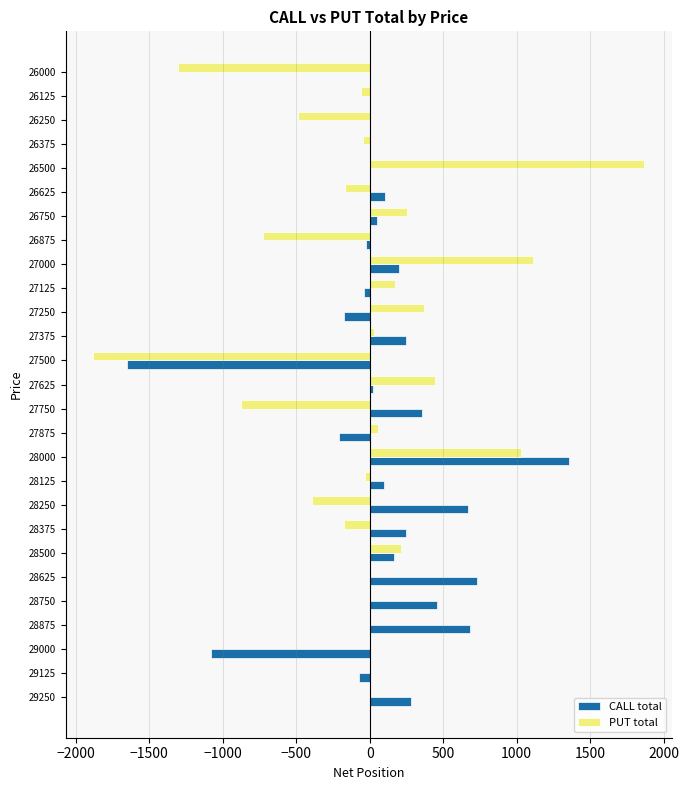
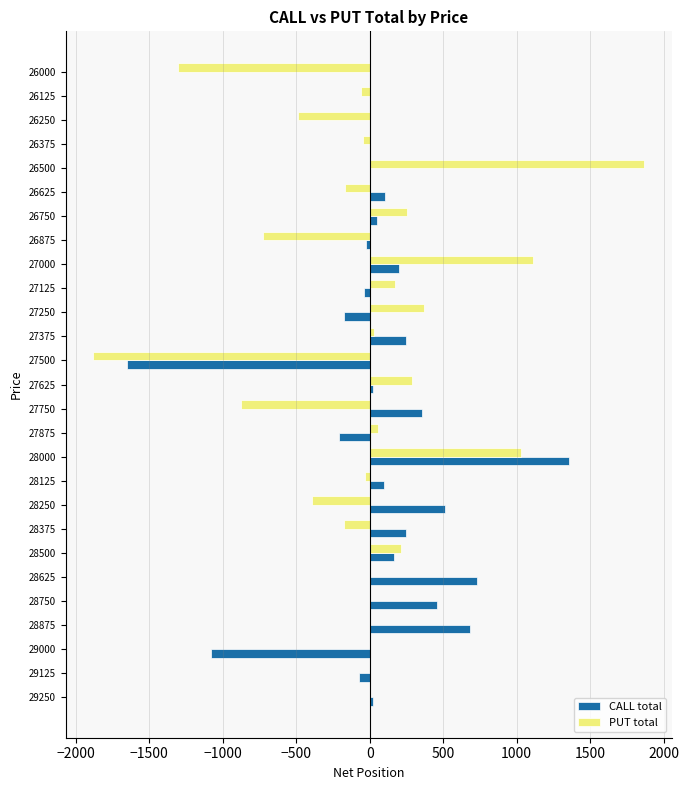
  {
    "CALL total": {
      "26000": 0,
      "26125": 0,
      "26250": 0,
      "26375": 0,
      "26500": 0,
      "26625": 110,
      "26750": 50,
      "26875": -20,
      "27000": 200,
      "27125": -40,
      "27250": -170,
      "27375": 250,
      "27500": -1650,
      "27625": 30,
      "27750": 360,
      "27875": -210,
      "28000": 1350,
      "28125": 100,
-     "28250": 670,
+     "28250": 510,
      "28375": 250,
      "28500": 170,
      "28625": 730,
      "28750": 460,
      "28875": 690,
      "29000": -1080,
      "29125": -70,
-     "29250": 280
+     "29250": 20
    },
    "PUT total": {
      "26000": -1300,
      "26125": -60,
      "26250": -490,
      "26375": -50,
      "26500": 1870,
      "26625": -170,
      "26750": 250,
      "26875": -730,
      "27000": 1110,
      "27125": 170,
      "27250": 370,
      "27375": 30,
      "27500": -1880,
-     "27625": 450,
+     "27625": 290,
      "27750": -870,
      "27875": 60,
      "28000": 1030,
      "28125": -30,
      "28250": -390,
      "28375": -170,
      "28500": 210,
      "28625": 0,
      "28750": 0,
      "28875": 0,
      "29000": 0,
      "29125": 0,
      "29250": 0
    }
  }
